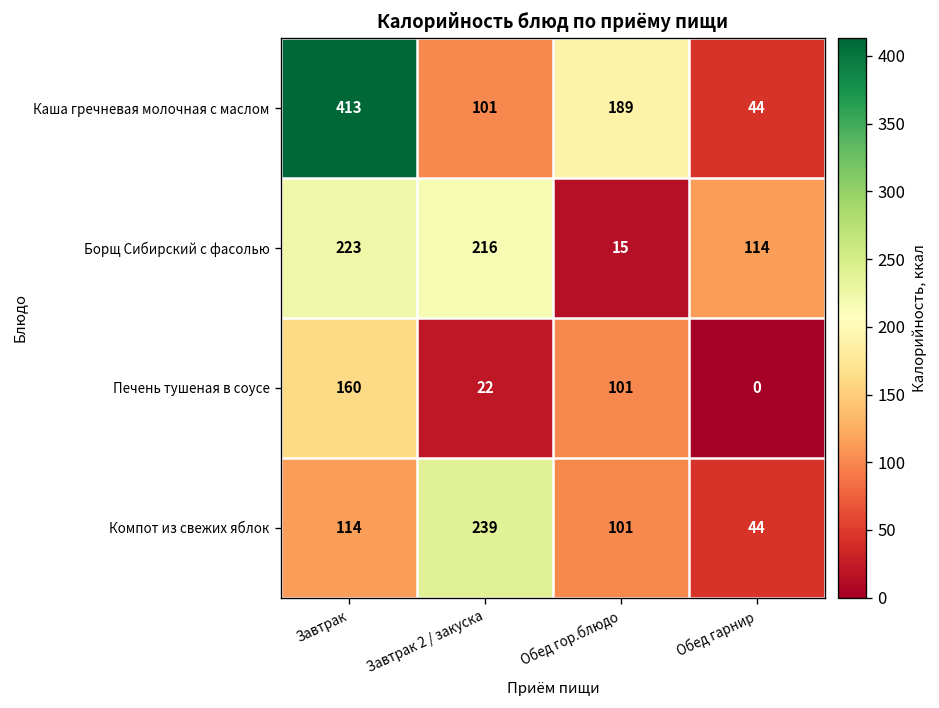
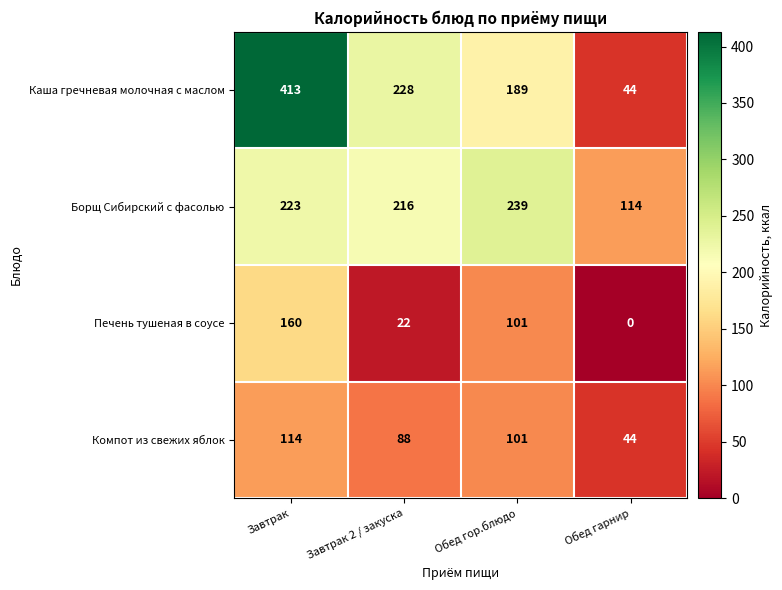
  {
    "Каша гречневая молочная с маслом": {
      "Завтрак": 413,
-     "Завтрак 2 / закуска": 101,
+     "Завтрак 2 / закуска": 228,
      "Обед гор.блюдо": 189,
      "Обед гарнир": 44
    },
    "Борщ Сибирский с фасолью": {
      "Завтрак": 223,
      "Завтрак 2 / закуска": 216,
-     "Обед гор.блюдо": 15,
+     "Обед гор.блюдо": 239,
      "Обед гарнир": 114
    },
    "Печень тушеная в соусе": {
      "Завтрак": 160,
      "Завтрак 2 / закуска": 22,
      "Обед гор.блюдо": 101,
      "Обед гарнир": 0
    },
    "Компот из свежих яблок": {
      "Завтрак": 114,
-     "Завтрак 2 / закуска": 239,
+     "Завтрак 2 / закуска": 88,
      "Обед гор.блюдо": 101,
      "Обед гарнир": 44
    }
  }
